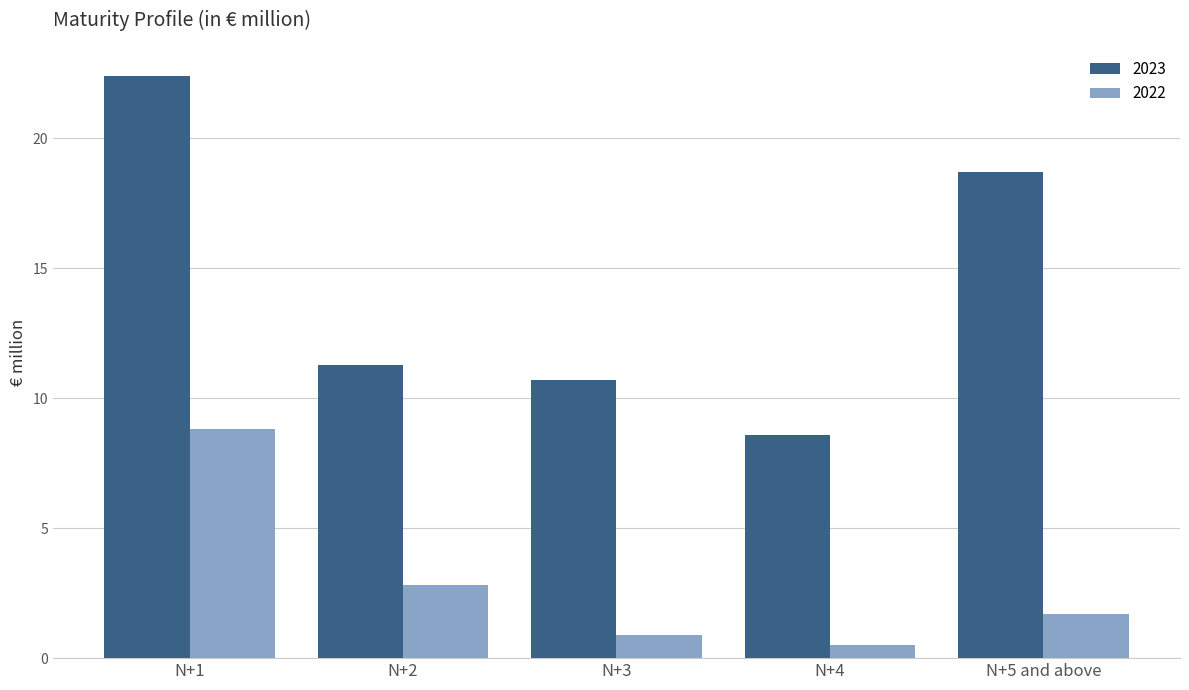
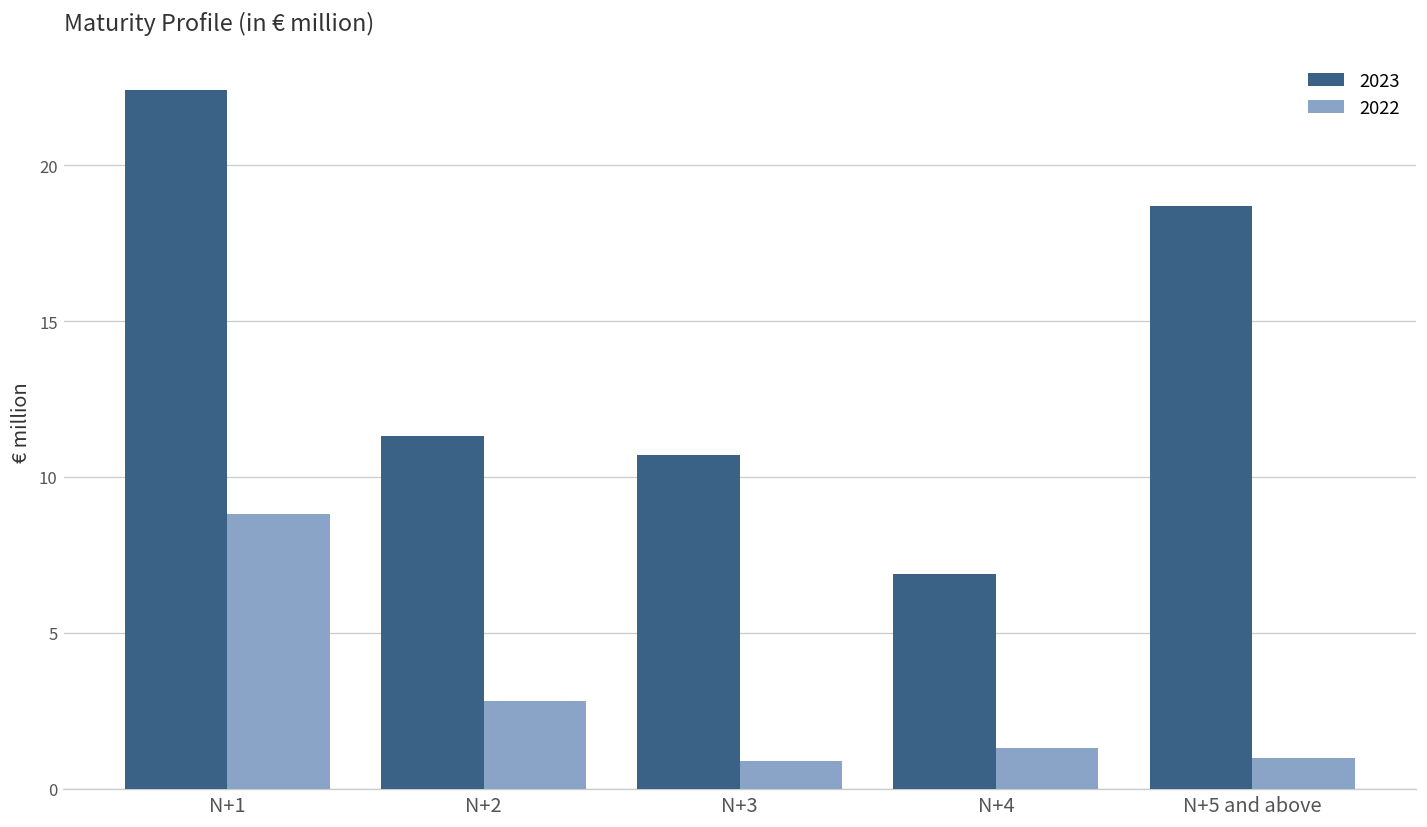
  {
    "2023": {
      "N+1": 22.4,
      "N+2": 11.3,
      "N+3": 10.7,
-     "N+4": 8.6,
+     "N+4": 6.9,
      "N+5 and above": 18.7
    },
    "2022": {
      "N+1": 8.8,
      "N+2": 2.8,
      "N+3": 0.9,
-     "N+4": 0.5,
-     "N+5 and above": 1.7
+     "N+4": 1.3,
+     "N+5 and above": 1.0
    }
  }
